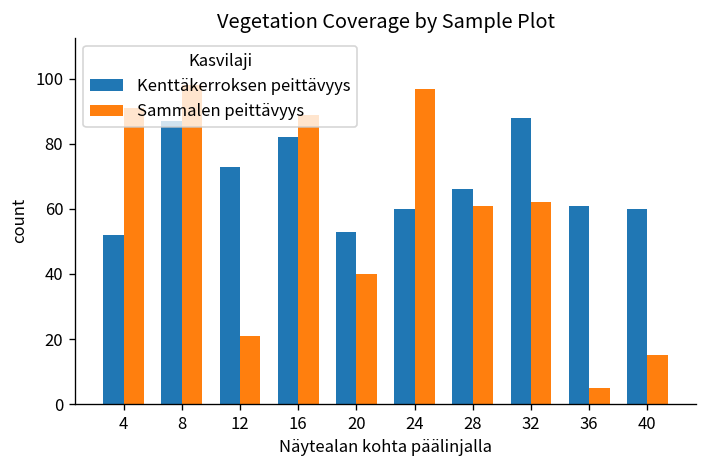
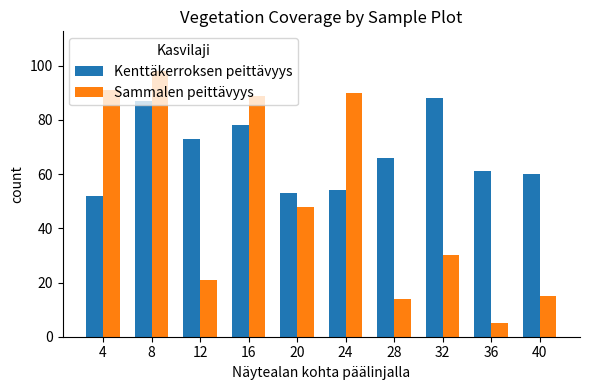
  {
    "Kenttäkerroksen peittävyys": {
      "4": 52,
      "12": 73,
-     "16": 82,
+     "16": 78,
      "20": 53,
-     "24": 60,
+     "24": 54,
      "28": 66,
      "32": 88,
      "36": 61,
      "40": 60
    },
    "Sammalen peittävyys": {
      "12": 21,
-     "20": 40,
-     "24": 97,
-     "28": 61,
-     "32": 62,
+     "20": 48,
+     "24": 90,
+     "28": 14,
+     "32": 30,
      "36": 5,
      "40": 15
    }
  }
